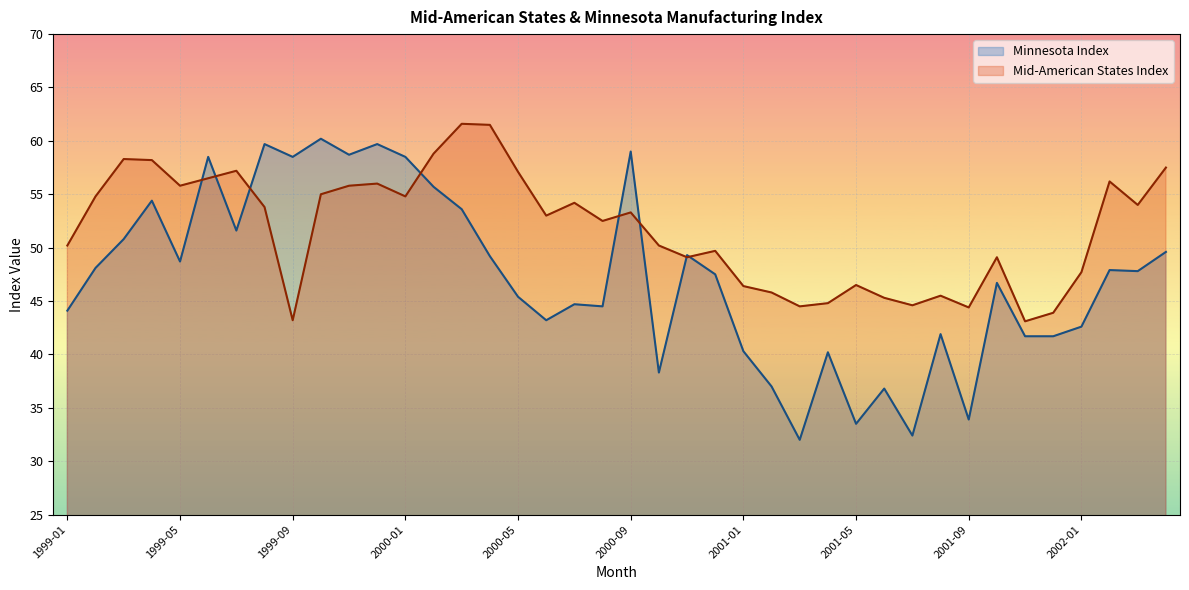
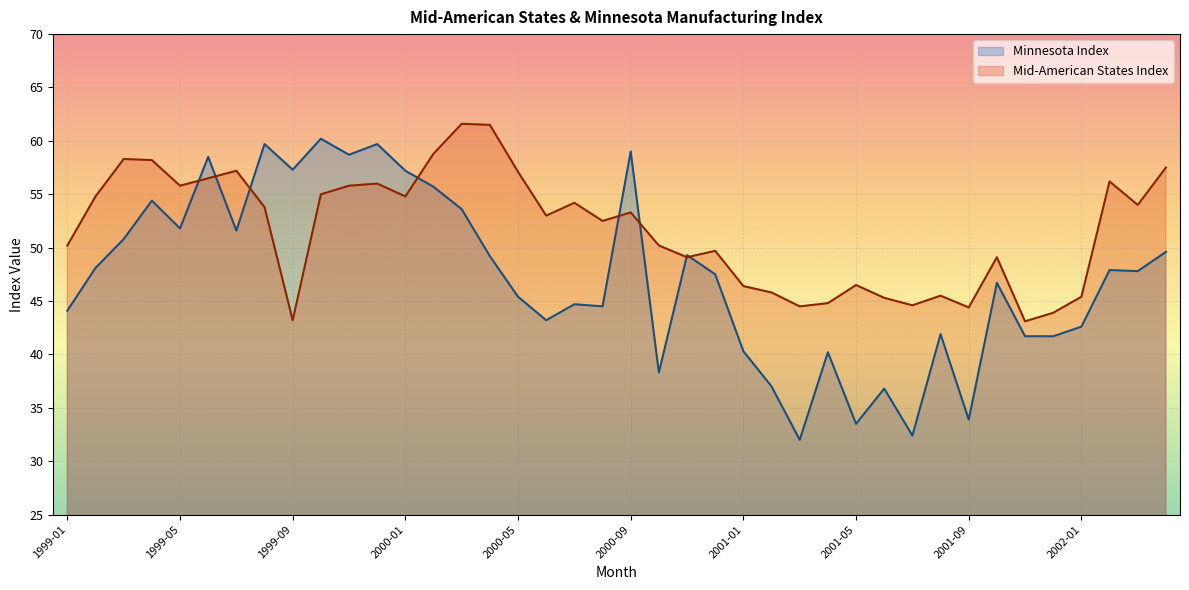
  {
    "Minnesota Index": {
      "1999-01": 44.1,
-     "1999-05": 48.7,
-     "1999-09": 58.5,
-     "2000-01": 58.5,
+     "1999-05": 51.8,
+     "1999-09": 57.3,
+     "2000-01": 57.2,
      "2000-05": 45.4,
      "2000-09": 59.0,
      "2001-01": 40.3,
      "2001-05": 33.5,
      "2001-09": 33.9,
      "2002-01": 42.6
    },
    "Mid-American States Index": {
      "1999-01": 50.2,
      "1999-05": 55.8,
      "1999-09": 43.2,
      "2000-01": 54.8,
      "2000-05": 57.1,
      "2000-09": 53.3,
      "2001-01": 46.4,
      "2001-05": 46.5,
      "2001-09": 44.4,
-     "2002-01": 47.7
+     "2002-01": 45.4
    }
  }
